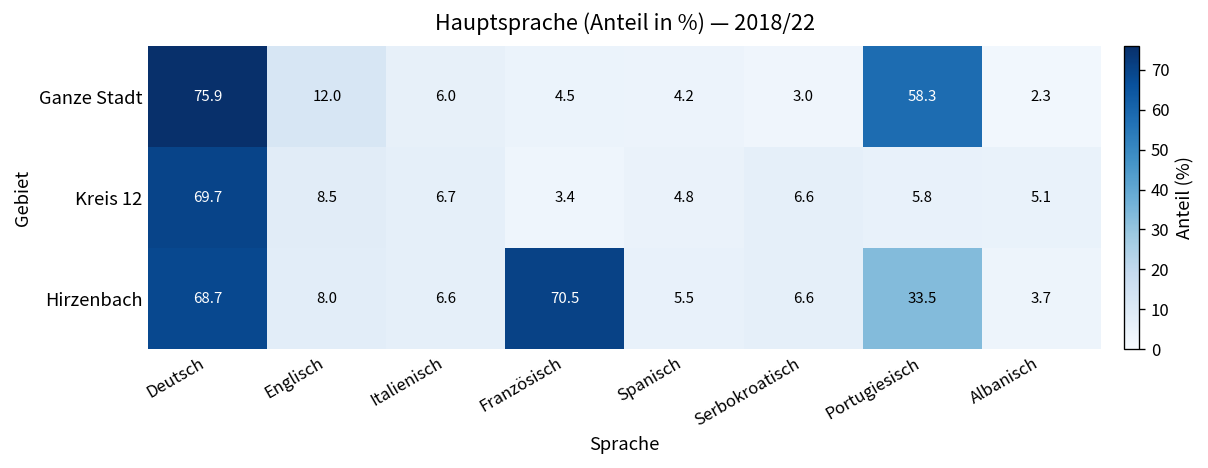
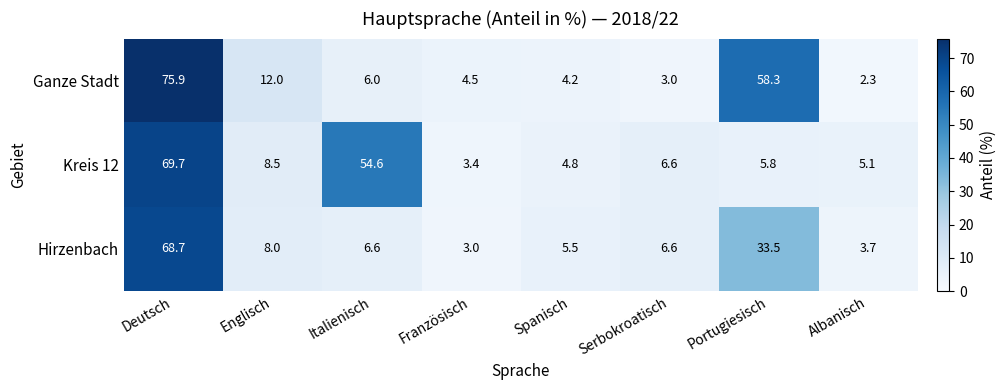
  {
    "Ganze Stadt": {
      "Deutsch": 75.9,
      "Englisch": 12.0,
      "Italienisch": 6.0,
      "Französisch": 4.5,
      "Spanisch": 4.2,
      "Serbokroatisch": 3.0,
      "Portugiesisch": 58.3,
      "Albanisch": 2.3
    },
    "Kreis 12": {
      "Deutsch": 69.7,
      "Englisch": 8.5,
-     "Italienisch": 6.7,
+     "Italienisch": 54.6,
      "Französisch": 3.4,
      "Spanisch": 4.8,
      "Serbokroatisch": 6.6,
      "Portugiesisch": 5.8,
      "Albanisch": 5.1
    },
    "Hirzenbach": {
      "Deutsch": 68.7,
      "Englisch": 8.0,
      "Italienisch": 6.6,
-     "Französisch": 70.5,
+     "Französisch": 3.0,
      "Spanisch": 5.5,
      "Serbokroatisch": 6.6,
      "Portugiesisch": 33.5,
      "Albanisch": 3.7
    }
  }
